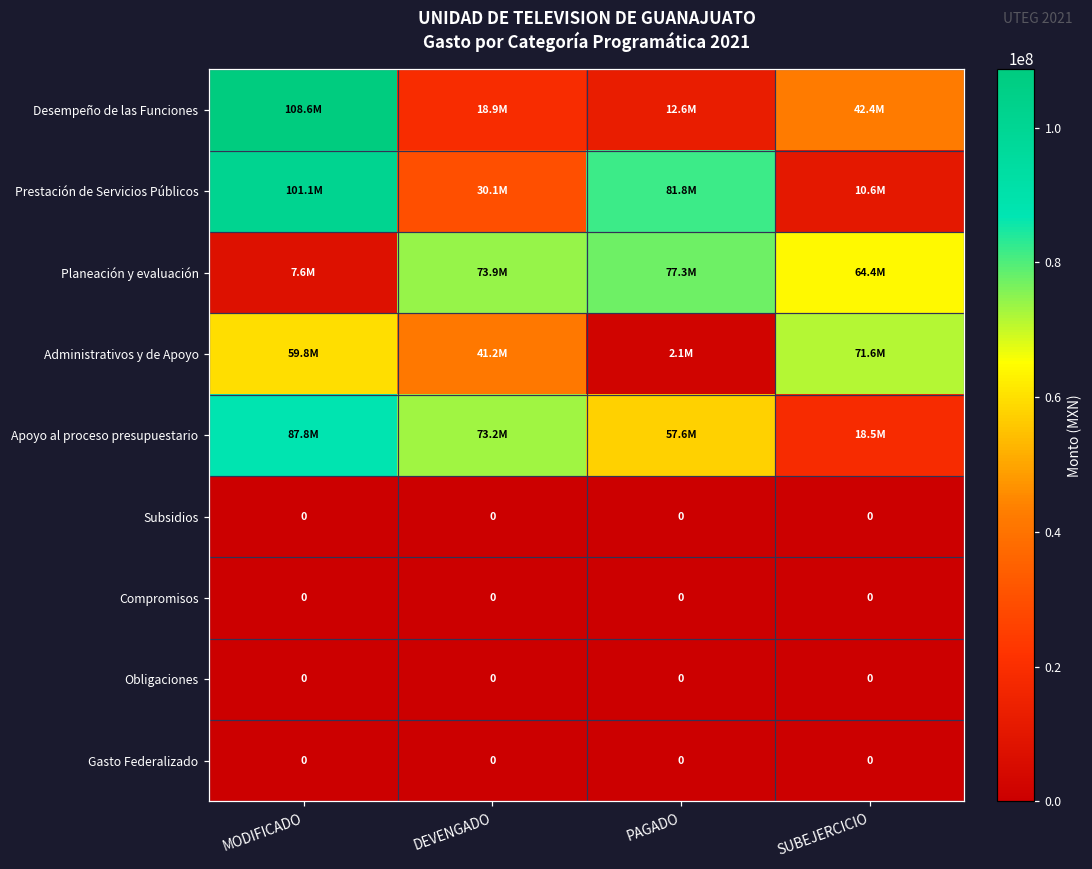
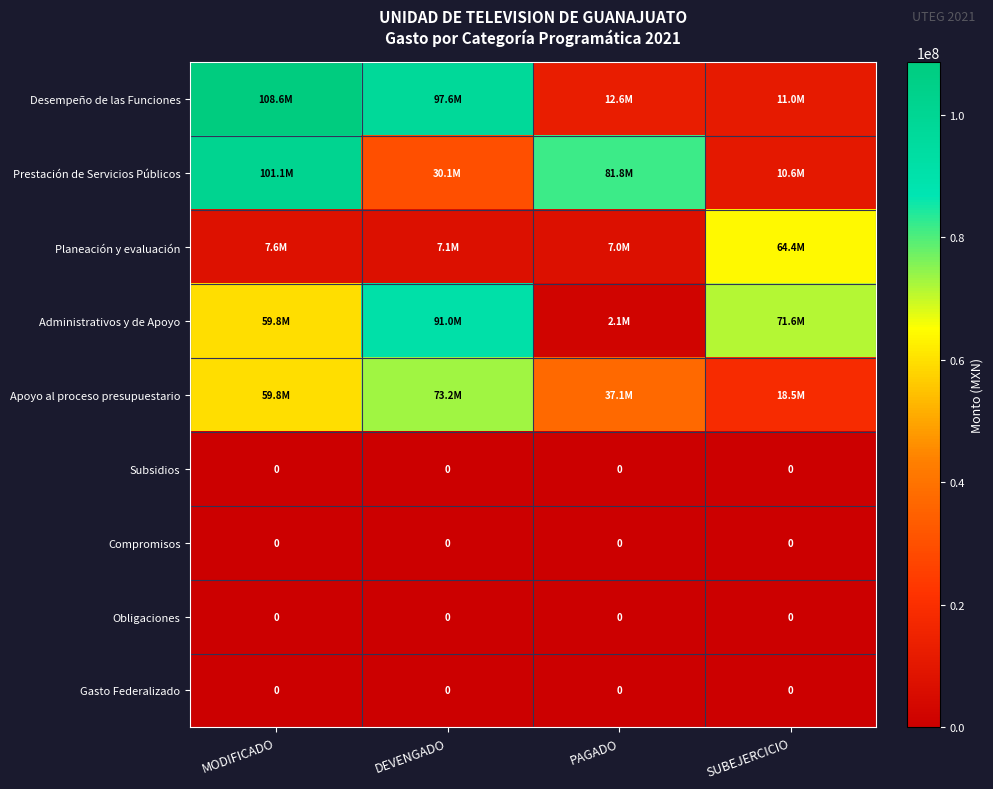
  {
    "Desempeño de las Funciones": {
      "MODIFICADO": "108.6M",
-     "DEVENGADO": "18.9M",
+     "DEVENGADO": "97.6M",
      "PAGADO": "12.6M",
-     "SUBEJERCICIO": "42.4M"
+     "SUBEJERCICIO": "11.0M"
    },
    "Prestación de Servicios Públicos": {
      "MODIFICADO": "101.1M",
      "DEVENGADO": "30.1M",
      "PAGADO": "81.8M",
      "SUBEJERCICIO": "10.6M"
    },
    "Planeación y evaluación": {
      "MODIFICADO": "7.6M",
-     "DEVENGADO": "73.9M",
-     "PAGADO": "77.3M",
+     "DEVENGADO": "7.1M",
+     "PAGADO": "7.0M",
      "SUBEJERCICIO": "64.4M"
    },
    "Administrativos y de Apoyo": {
      "MODIFICADO": "59.8M",
-     "DEVENGADO": "41.2M",
+     "DEVENGADO": "91.0M",
      "PAGADO": "2.1M",
      "SUBEJERCICIO": "71.6M"
    },
    "Apoyo al proceso presupuestario": {
-     "MODIFICADO": "87.8M",
+     "MODIFICADO": "59.8M",
      "DEVENGADO": "73.2M",
-     "PAGADO": "57.6M",
+     "PAGADO": "37.1M",
      "SUBEJERCICIO": "18.5M"
    },
    "Subsidios": {
      "MODIFICADO": "0",
      "DEVENGADO": "0",
      "PAGADO": "0",
      "SUBEJERCICIO": "0"
    },
    "Compromisos": {
      "MODIFICADO": "0",
      "DEVENGADO": "0",
      "PAGADO": "0",
      "SUBEJERCICIO": "0"
    },
    "Obligaciones": {
      "MODIFICADO": "0",
      "DEVENGADO": "0",
      "PAGADO": "0",
      "SUBEJERCICIO": "0"
    },
    "Gasto Federalizado": {
      "MODIFICADO": "0",
      "DEVENGADO": "0",
      "PAGADO": "0",
      "SUBEJERCICIO": "0"
    }
  }
